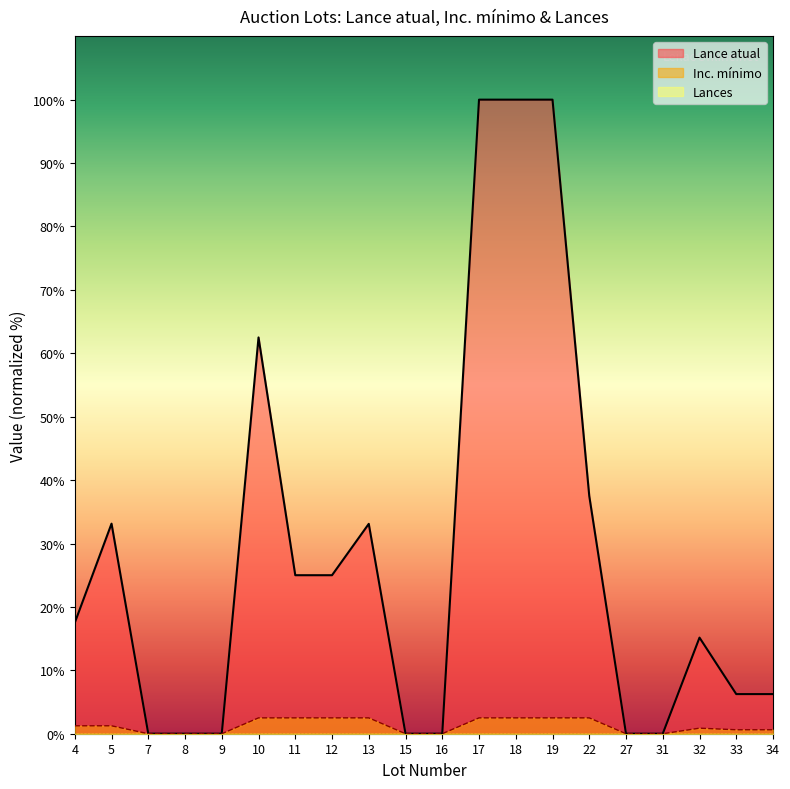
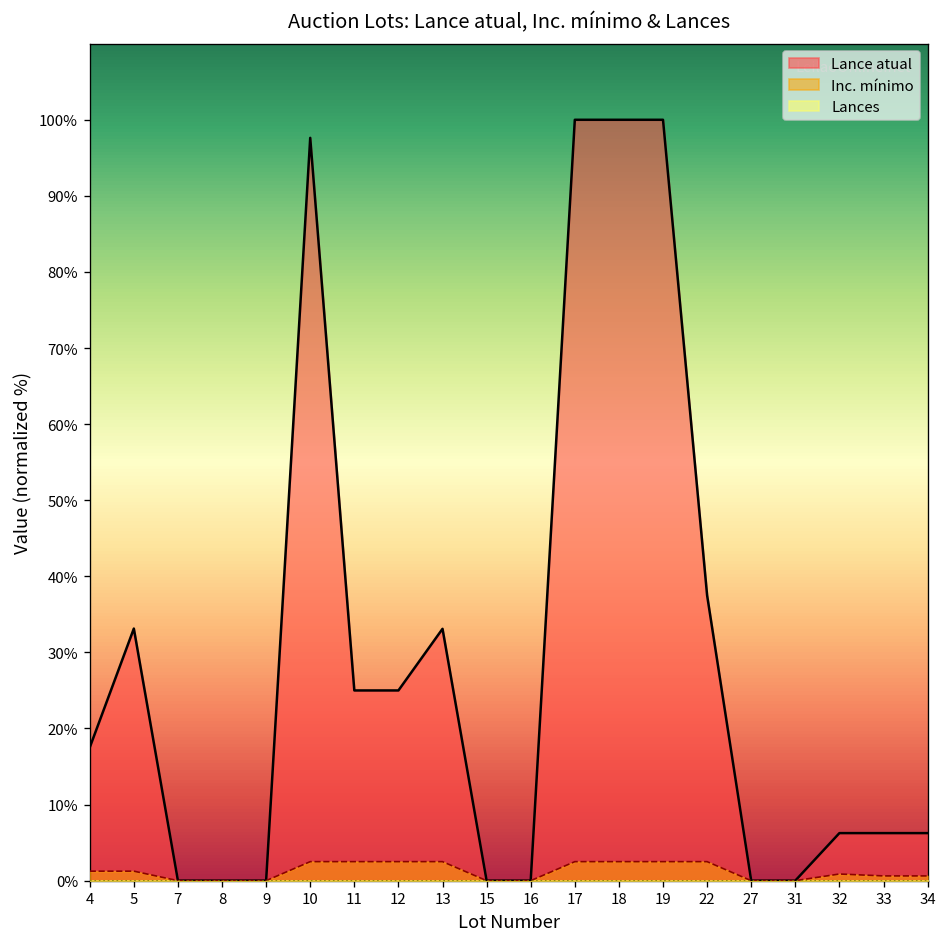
  {
    "Lance atual": {
      "4": "18%",
      "5": "33%",
-     "10": "63%",
+     "10": "98%",
      "11": "25%",
      "12": "25%",
      "13": "33%",
      "17": "100%",
      "18": "100%",
      "19": "100%",
      "22": "38%",
-     "32": "15%",
+     "32": "6%",
      "33": "6%",
      "34": "6%"
    },
    "Inc. mínimo": {
      "4": "1%",
      "5": "1%",
      "10": "3%",
      "11": "3%",
      "12": "3%",
      "13": "3%",
      "17": "3%",
      "18": "3%",
      "19": "3%",
      "22": "3%",
      "32": "1%",
      "33": "1%",
      "34": "1%"
    },
    "Lances": {
      "4": "0%",
      "5": "0%",
      "10": "0%",
      "11": "0%",
      "12": "0%",
      "13": "0%",
      "17": "0%",
      "18": "0%",
      "19": "0%",
      "22": "0%",
      "32": "0%",
      "33": "0%",
      "34": "0%"
    }
  }
